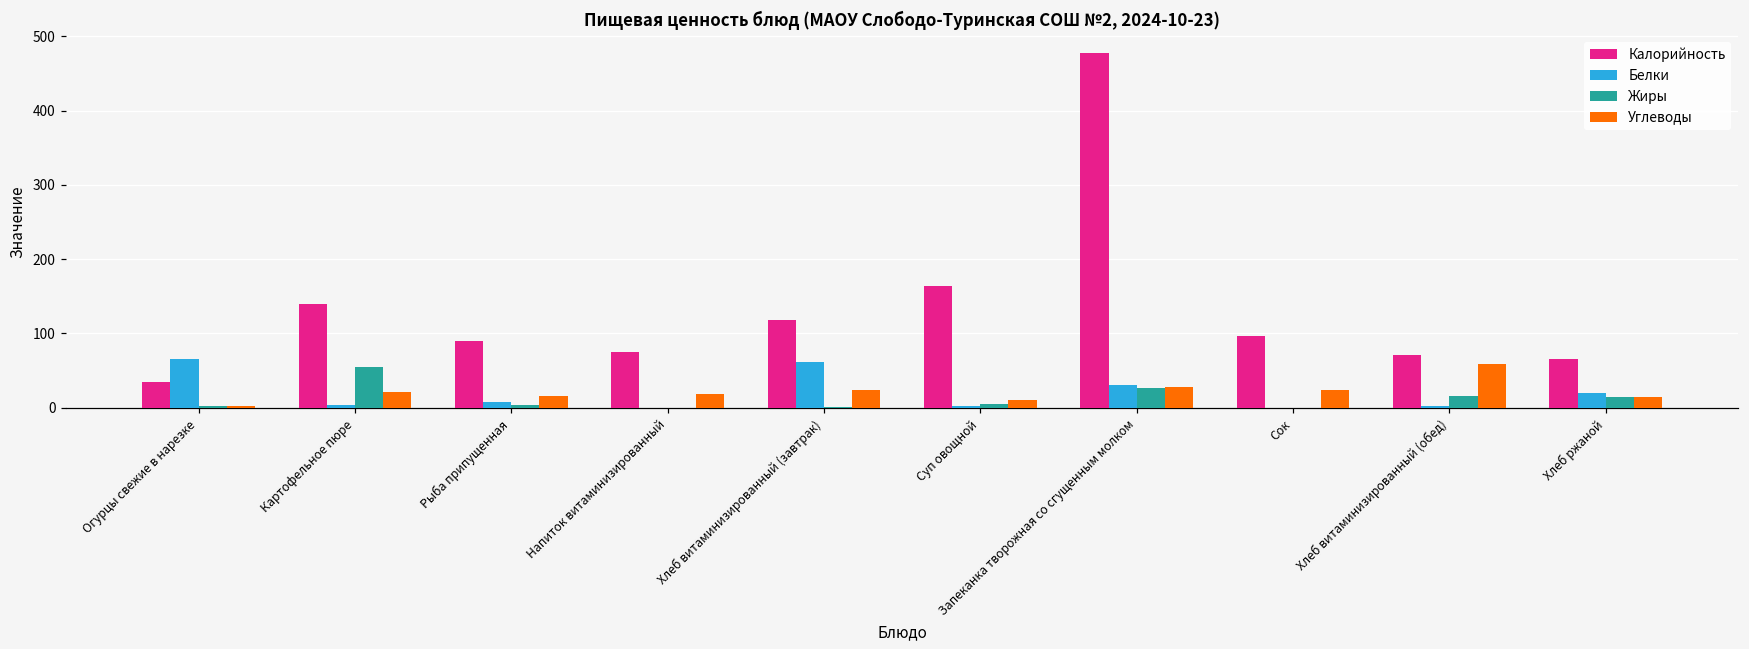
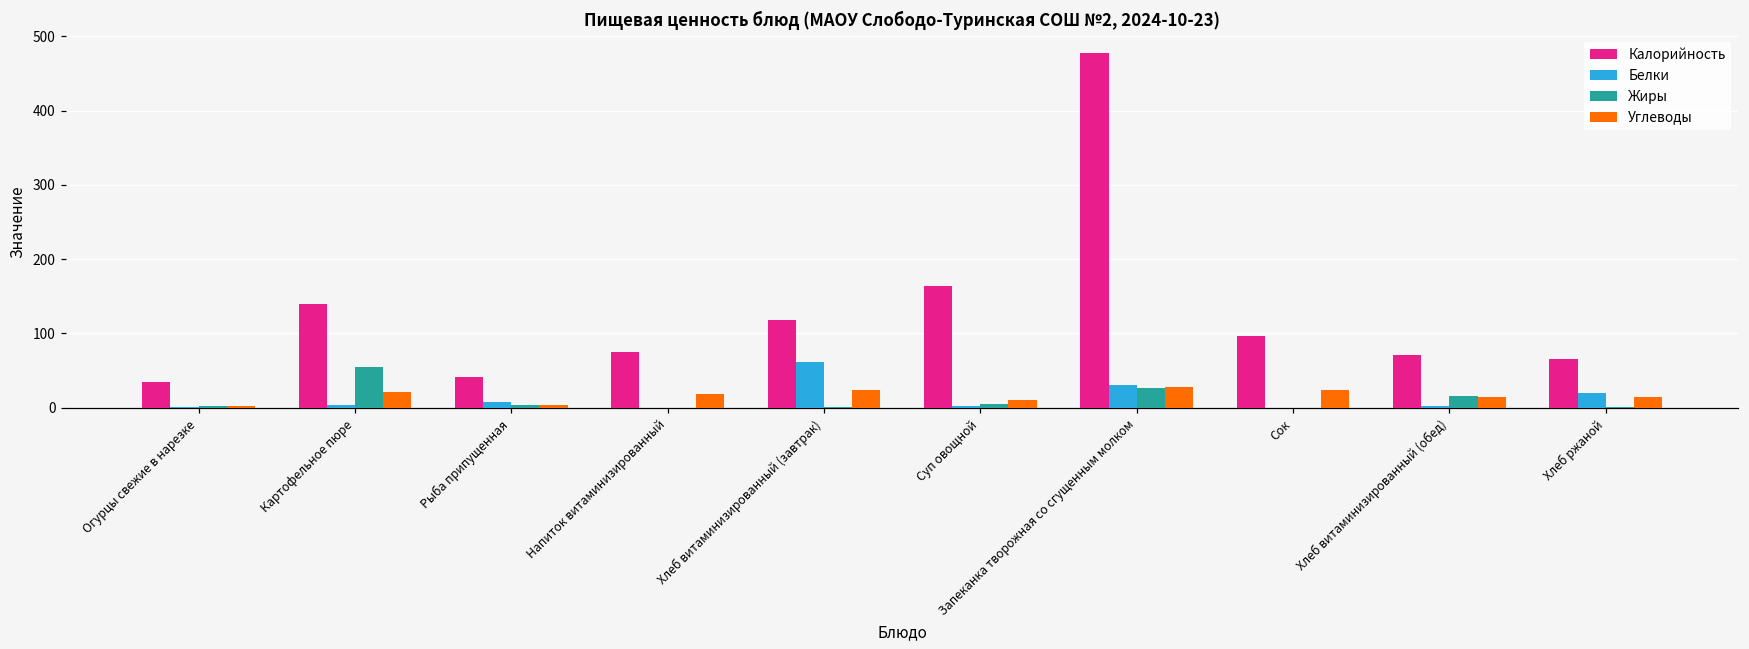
  {
    "Калорийность": {
      "Огурцы свежие в нарезке": 40,
      "Картофельное пюре": 140,
-     "Рыба припущенная": 90,
+     "Рыба припущенная": 40,
      "Напиток витаминизированный": 80,
      "Хлеб витаминизированный (завтрак)": 120,
      "Суп овощной": 160,
      "Запеканка творожная со сгущенным молком": 480,
      "Сок": 100,
      "Хлеб витаминизированный (обед)": 70,
      "Хлеб ржаной": 70
    },
    "Белки": {
-     "Огурцы свежие в нарезке": 60,
+     "Огурцы свежие в нарезке": 0,
      "Рыба припущенная": 10,
      "Напиток витаминизированный": 0,
      "Хлеб витаминизированный (завтрак)": 60,
      "Запеканка творожная со сгущенным молком": 30,
      "Сок": 0,
      "Хлеб ржаной": 20
    },
    "Жиры": {
      "Картофельное пюре": 50,
      "Рыба припущенная": 0,
      "Напиток витаминизированный": 0,
      "Суп овощной": 10,
      "Запеканка творожная со сгущенным молком": 30,
      "Сок": 0,
      "Хлеб витаминизированный (обед)": 20,
-     "Хлеб ржаной": 10
+     "Хлеб ржаной": 0
    },
    "Углеводы": {
      "Картофельное пюре": 20,
-     "Рыба припущенная": 20,
+     "Рыба припущенная": 0,
      "Напиток витаминизированный": 20,
      "Хлеб витаминизированный (завтрак)": 20,
      "Суп овощной": 10,
      "Запеканка творожная со сгущенным молком": 30,
      "Сок": 20,
-     "Хлеб витаминизированный (обед)": 60,
+     "Хлеб витаминизированный (обед)": 10,
      "Хлеб ржаной": 10
    }
  }
